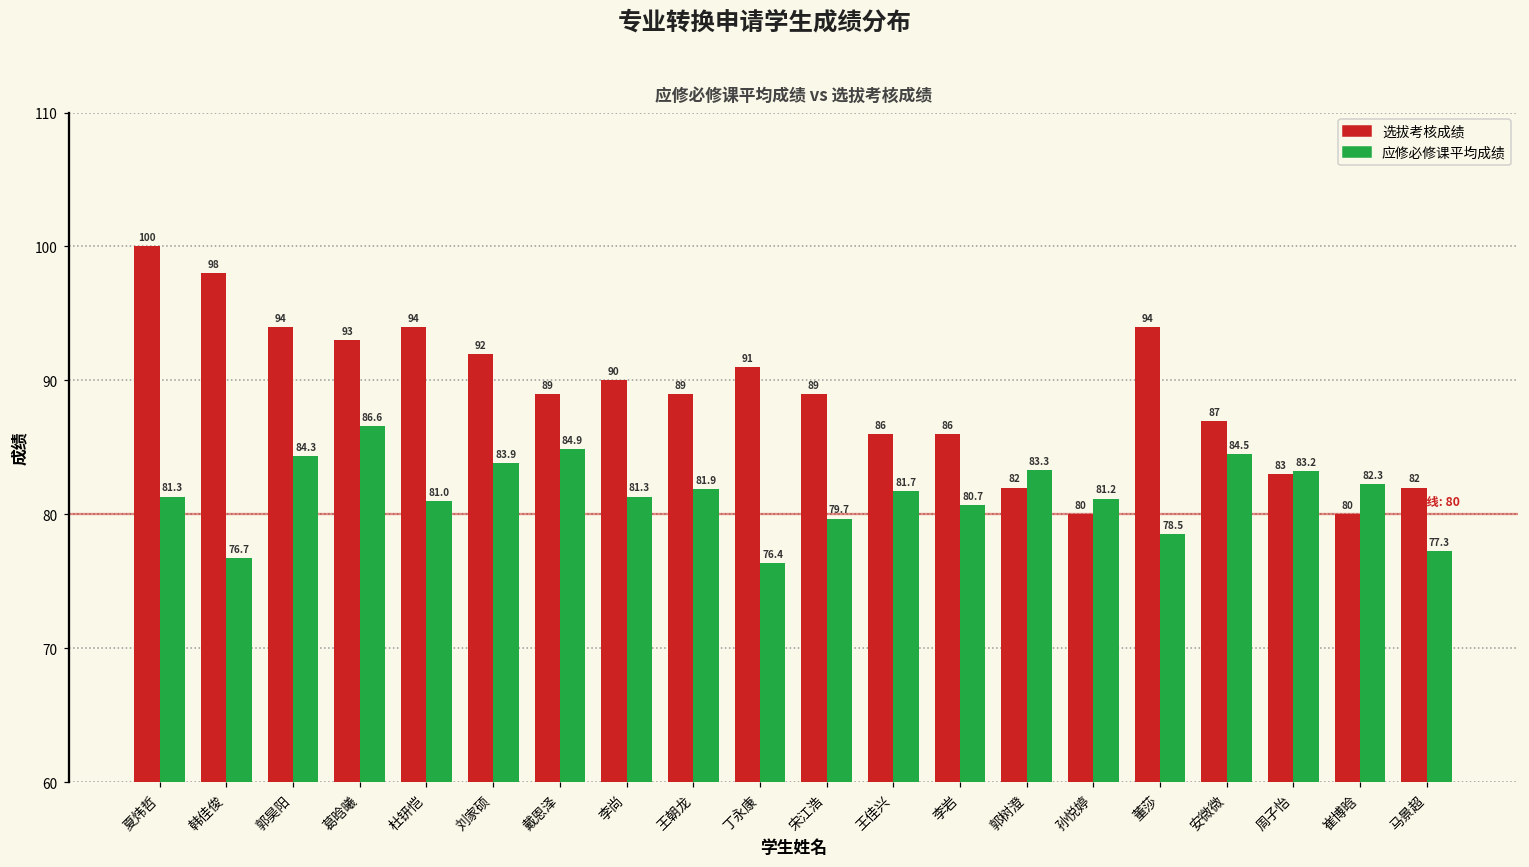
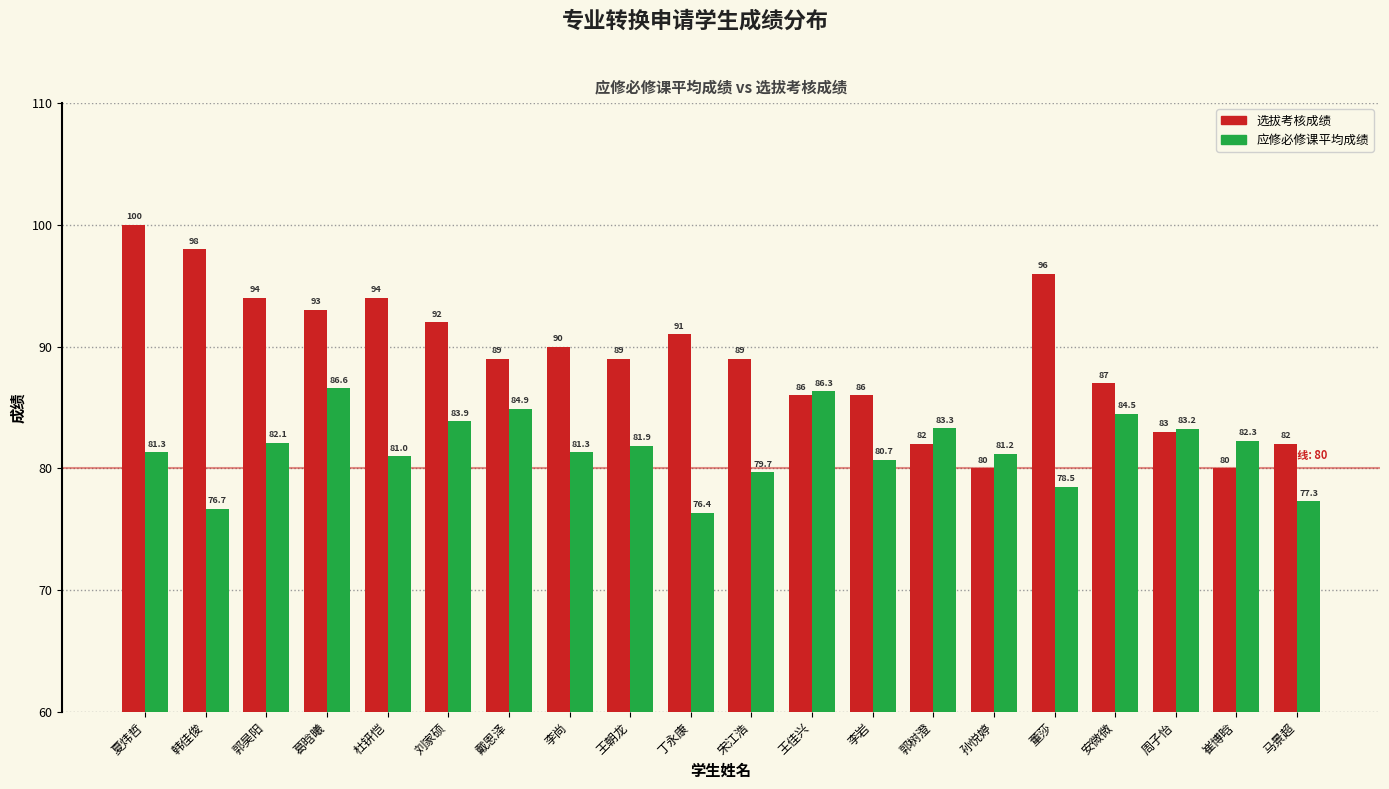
  {
    "选拔考核成绩": {
      "夏炜哲": 100,
      "韩佳俊": 98,
      "郭昊阳": 94,
      "葛晗曦": 93,
      "杜钘恺": 94,
      "刘家硕": 92,
      "戴恩泽": 89,
      "李尚": 90,
      "王朝龙": 89,
      "丁永康": 91,
      "宋江浩": 89,
      "王佳兴": 86,
      "李岩": 86,
      "郭树澄": 82,
      "孙悦婷": 80,
-     "董莎": 94,
+     "董莎": 96,
      "安微微": 87,
      "周子怡": 83,
      "崔博晗": 80,
      "马景超": 82
    },
    "应修必修课平均成绩": {
      "夏炜哲": 81.3,
      "韩佳俊": 76.7,
-     "郭昊阳": 84.3,
+     "郭昊阳": 82.1,
      "葛晗曦": 86.6,
      "杜钘恺": 81.0,
      "刘家硕": 83.9,
      "戴恩泽": 84.9,
      "李尚": 81.3,
      "王朝龙": 81.9,
      "丁永康": 76.4,
      "宋江浩": 79.7,
-     "王佳兴": 81.7,
+     "王佳兴": 86.3,
      "李岩": 80.7,
      "郭树澄": 83.3,
      "孙悦婷": 81.2,
      "董莎": 78.5,
      "安微微": 84.5,
      "周子怡": 83.2,
      "崔博晗": 82.3,
      "马景超": 77.3
    }
  }
